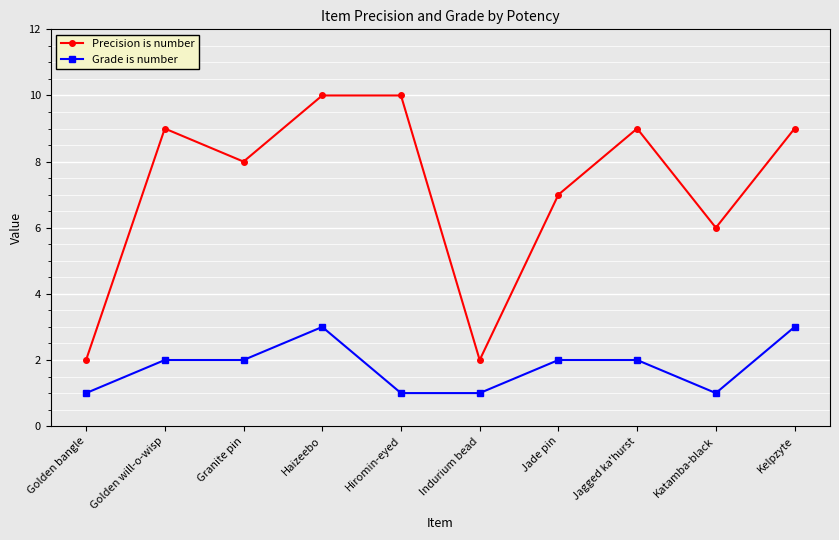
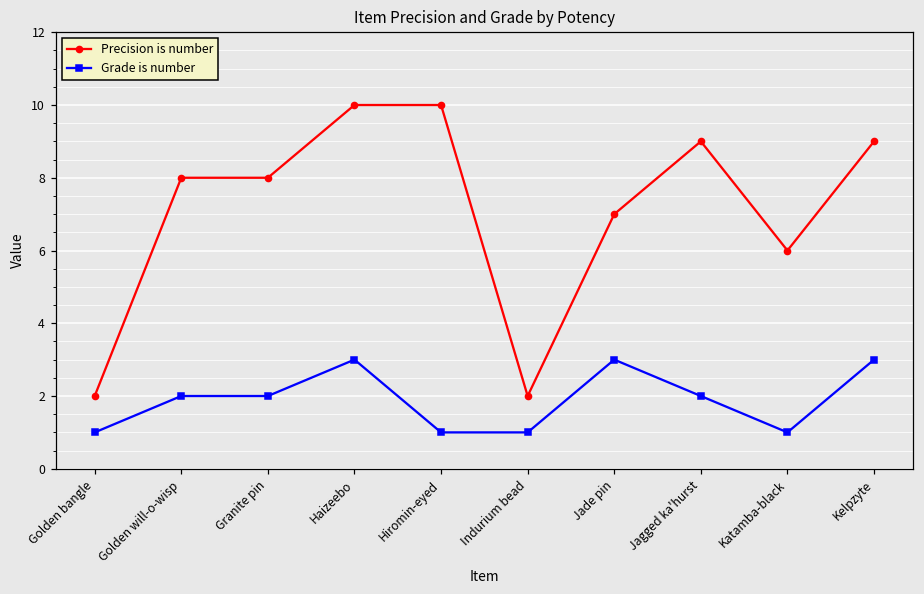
  {
    "Precision is number": {
      "Golden bangle": 2,
-     "Golden will-o-wisp": 9,
+     "Golden will-o-wisp": 8,
      "Granite pin": 8,
      "Haizeebo": 10,
      "Hiromin-eyed": 10,
      "Indurium bead": 2,
      "Jade pin": 7,
      "Jagged ka'hurst": 9,
      "Katamba-black": 6,
      "Kelpzyte": 9
    },
    "Grade is number": {
      "Golden bangle": 1,
      "Golden will-o-wisp": 2,
      "Granite pin": 2,
      "Haizeebo": 3,
      "Hiromin-eyed": 1,
      "Indurium bead": 1,
-     "Jade pin": 2,
+     "Jade pin": 3,
      "Jagged ka'hurst": 2,
      "Katamba-black": 1,
      "Kelpzyte": 3
    }
  }
